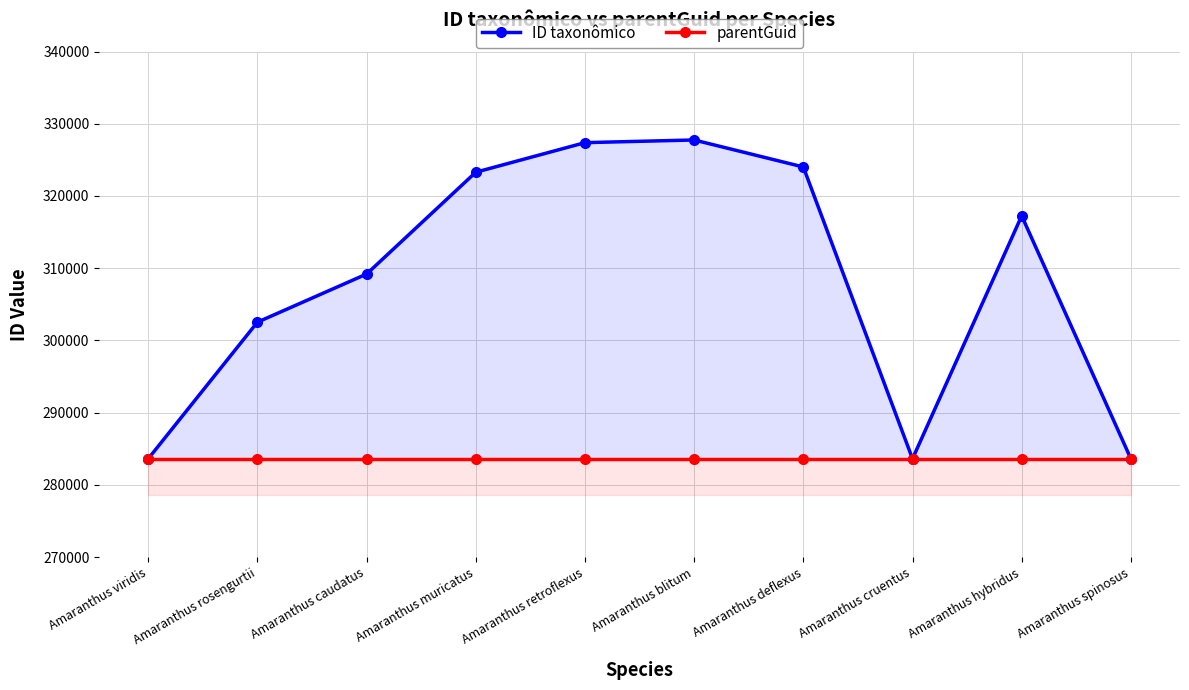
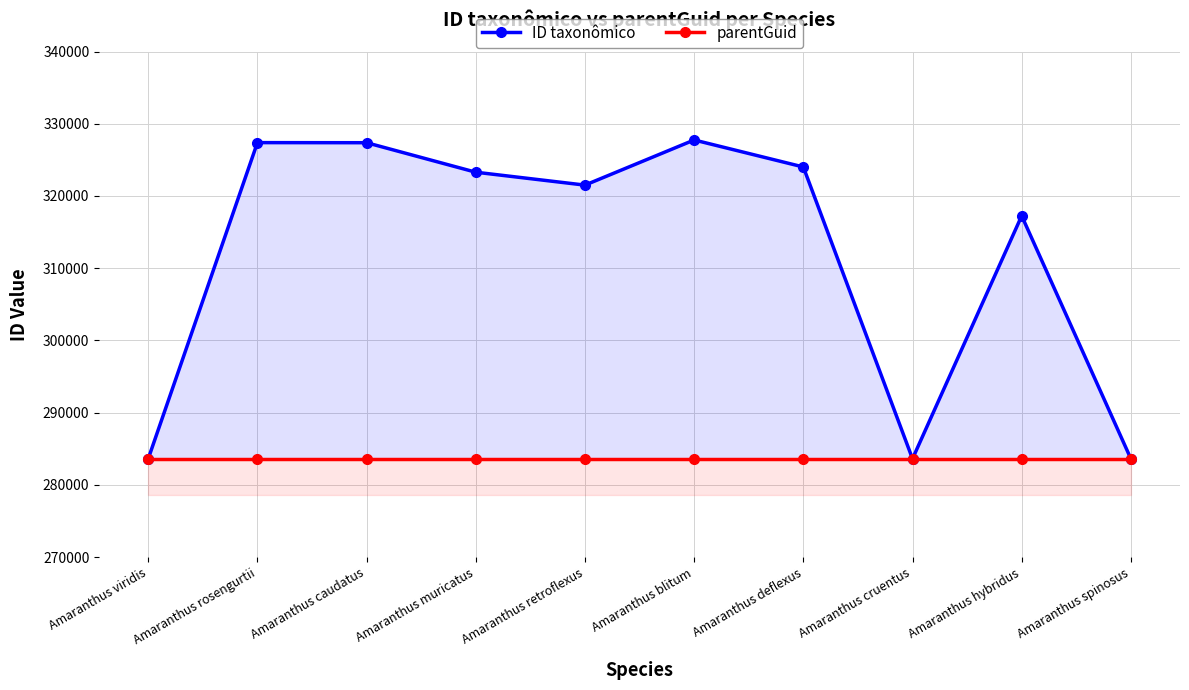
  {
    "ID taxonômico": {
-     "Amaranthus rosengurtii": 303000,
-     "Amaranthus caudatus": 309000,
+     "Amaranthus rosengurtii": 327000,
+     "Amaranthus caudatus": 327000,
      "Amaranthus muricatus": 323000,
-     "Amaranthus retroflexus": 327000,
+     "Amaranthus retroflexus": 322000,
      "Amaranthus blitum": 328000,
      "Amaranthus deflexus": 324000,
      "Amaranthus hybridus": 317000
    },
    "parentGuid": {
      "Amaranthus rosengurtii": 284000,
      "Amaranthus caudatus": 284000,
      "Amaranthus muricatus": 284000,
      "Amaranthus retroflexus": 284000,
      "Amaranthus blitum": 284000,
      "Amaranthus deflexus": 284000,
      "Amaranthus hybridus": 284000
    }
  }
